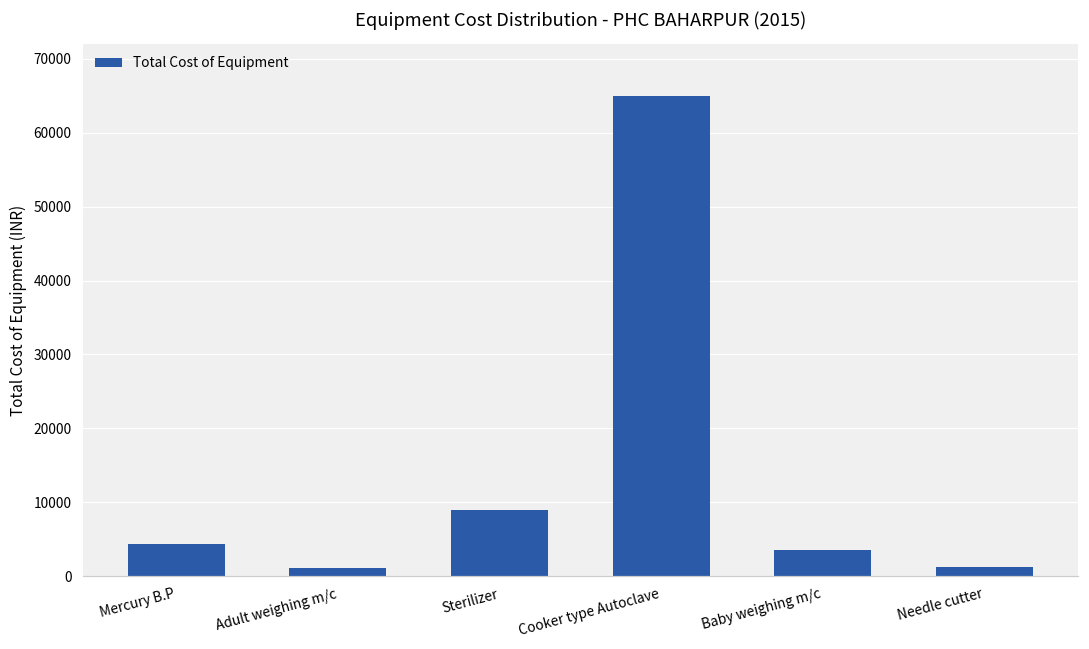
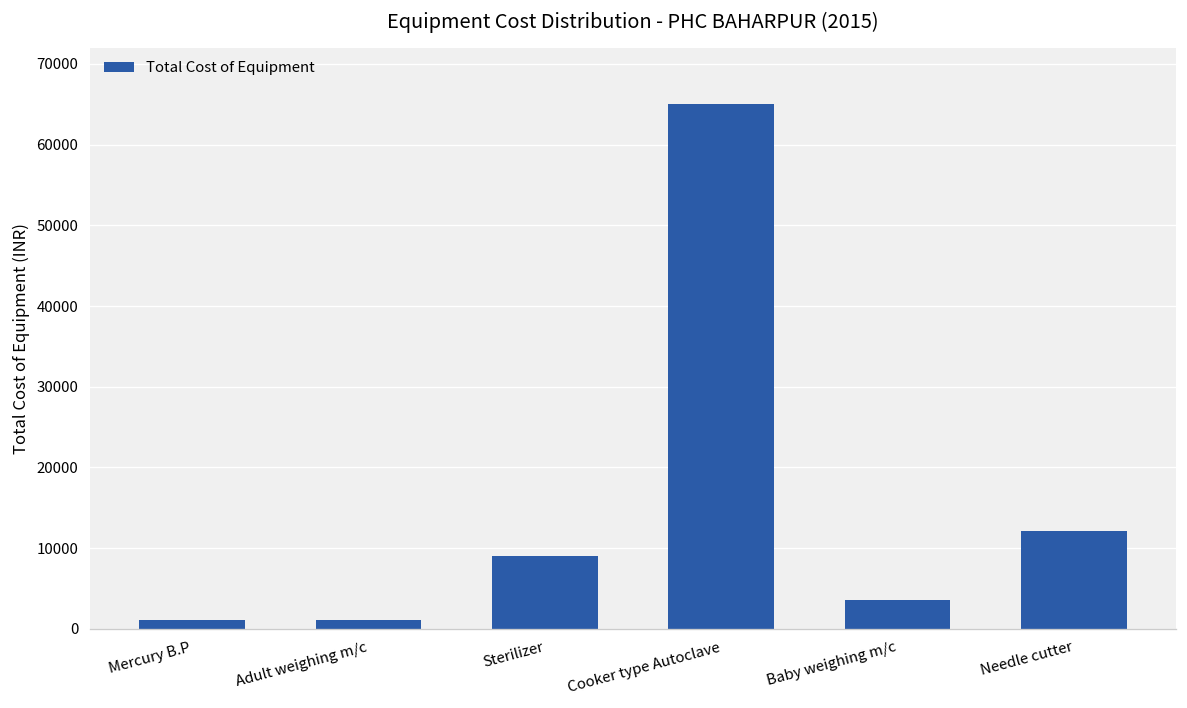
  {
-   "Mercury B.P": 4000,
+   "Mercury B.P": 1000,
    "Adult weighing m/c": 1000,
    "Sterilizer": 9000,
    "Cooker type Autoclave": 65000,
    "Baby weighing m/c": 4000,
-   "Needle cutter": 1000
+   "Needle cutter": 12000
  }
